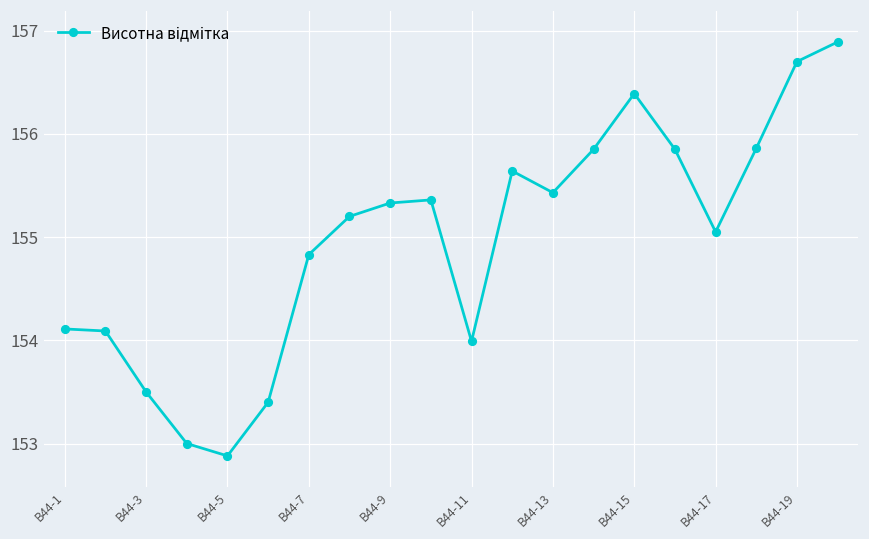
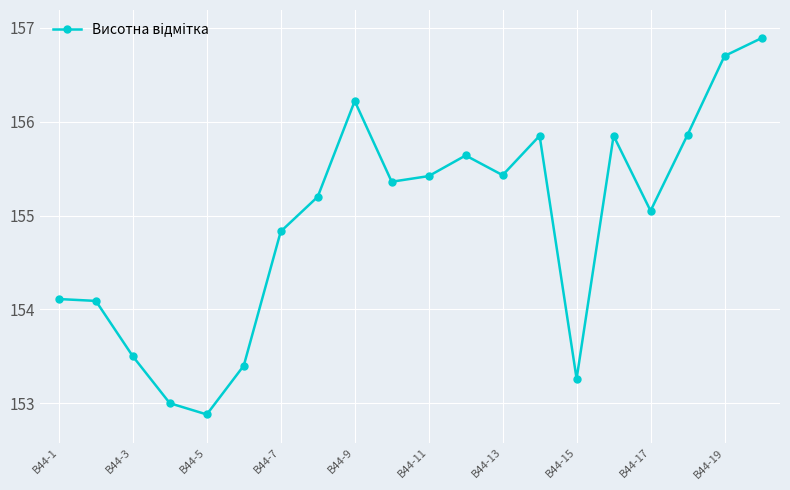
  {
    "В44-1": 154.1,
    "В44-3": 153.5,
    "В44-5": 152.9,
    "В44-7": 154.8,
-   "В44-9": 155.3,
-   "В44-11": 154.0,
+   "В44-9": 156.2,
+   "В44-11": 155.4,
    "В44-13": 155.4,
-   "В44-15": 156.4,
+   "В44-15": 153.3,
    "В44-17": 155.1,
    "В44-19": 156.7
  }
